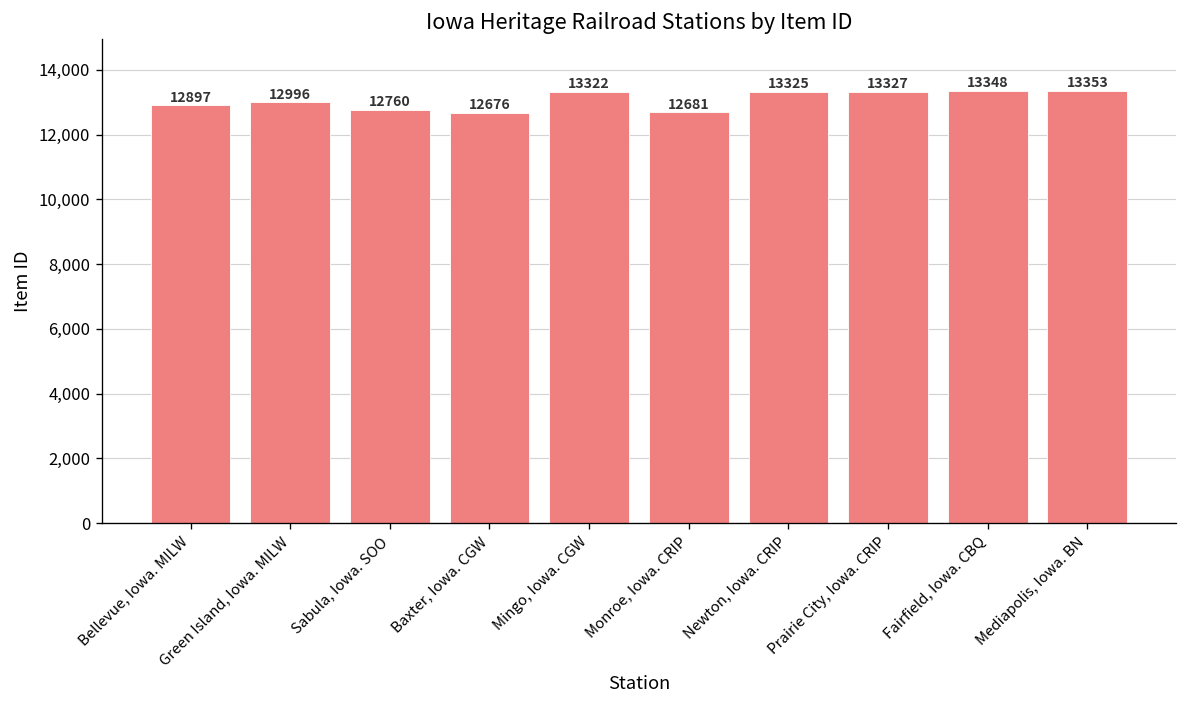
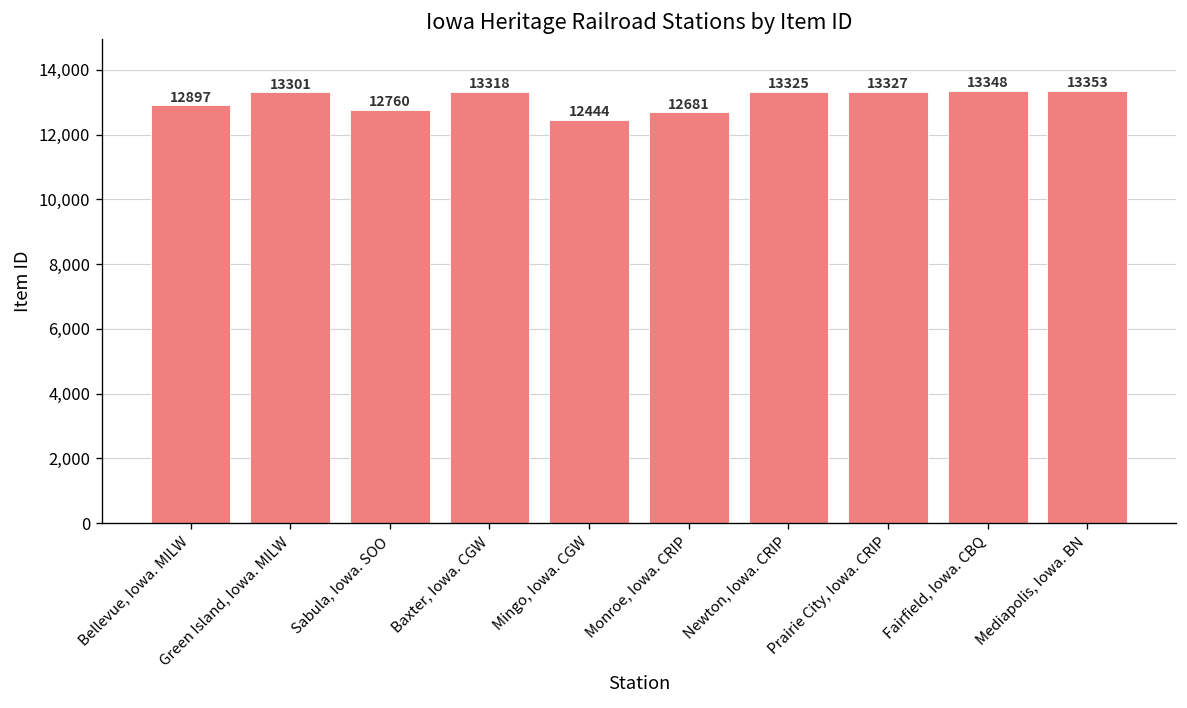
  {
    "Bellevue, Iowa. MILW": 12897,
-   "Green Island, Iowa. MILW": 12996,
+   "Green Island, Iowa. MILW": 13301,
    "Sabula, Iowa. SOO": 12760,
-   "Baxter, Iowa. CGW": 12676,
-   "Mingo, Iowa. CGW": 13322,
+   "Baxter, Iowa. CGW": 13318,
+   "Mingo, Iowa. CGW": 12444,
    "Monroe, Iowa. CRIP": 12681,
    "Newton, Iowa. CRIP": 13325,
    "Prairie City, Iowa. CRIP": 13327,
    "Fairfield, Iowa. CBQ": 13348,
    "Mediapolis, Iowa. BN": 13353
  }
